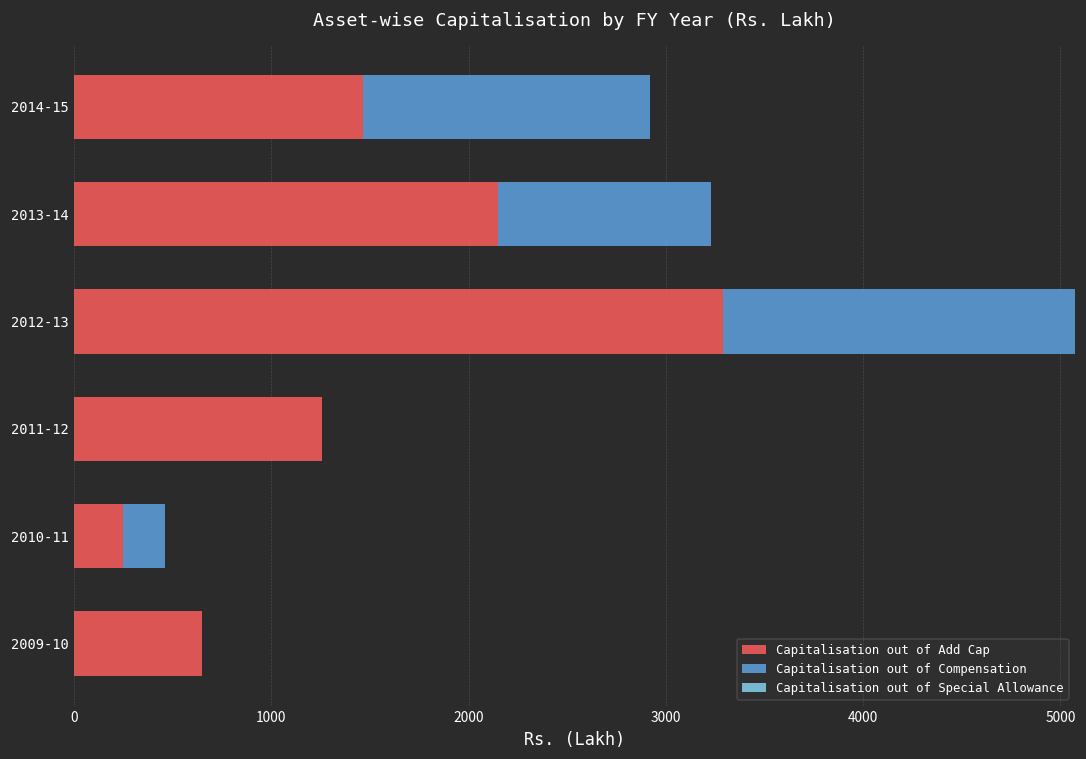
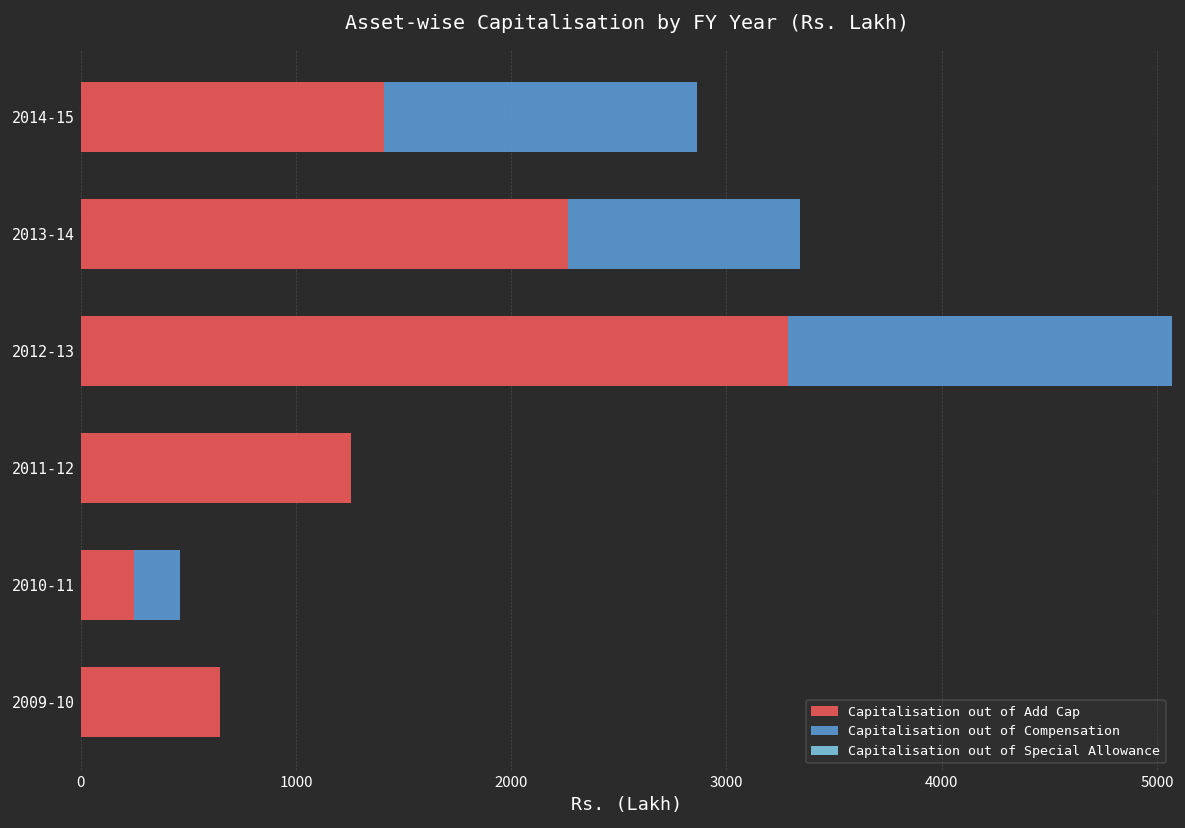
  {
    "Capitalisation out of Add Cap": {
-     "2014-15": 1470,
-     "2013-14": 2150,
+     "2014-15": 1410,
+     "2013-14": 2260,
      "2012-13": 3290,
      "2011-12": 1250,
      "2010-11": 250,
      "2009-10": 650
    },
    "Capitalisation out of Special Allowance": {
      "2011-12": 0,
      "2009-10": 0
    }
  }
